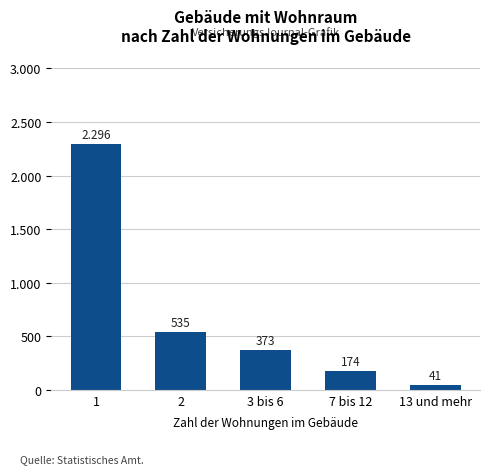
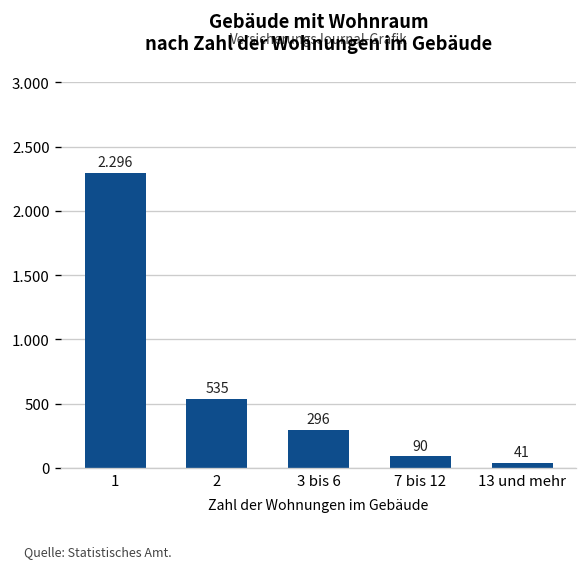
  {
    "2": 535,
-   "3 bis 6": 373,
-   "7 bis 12": 174,
+   "3 bis 6": 296,
+   "7 bis 12": 90,
    "13 und mehr": 41
  }
